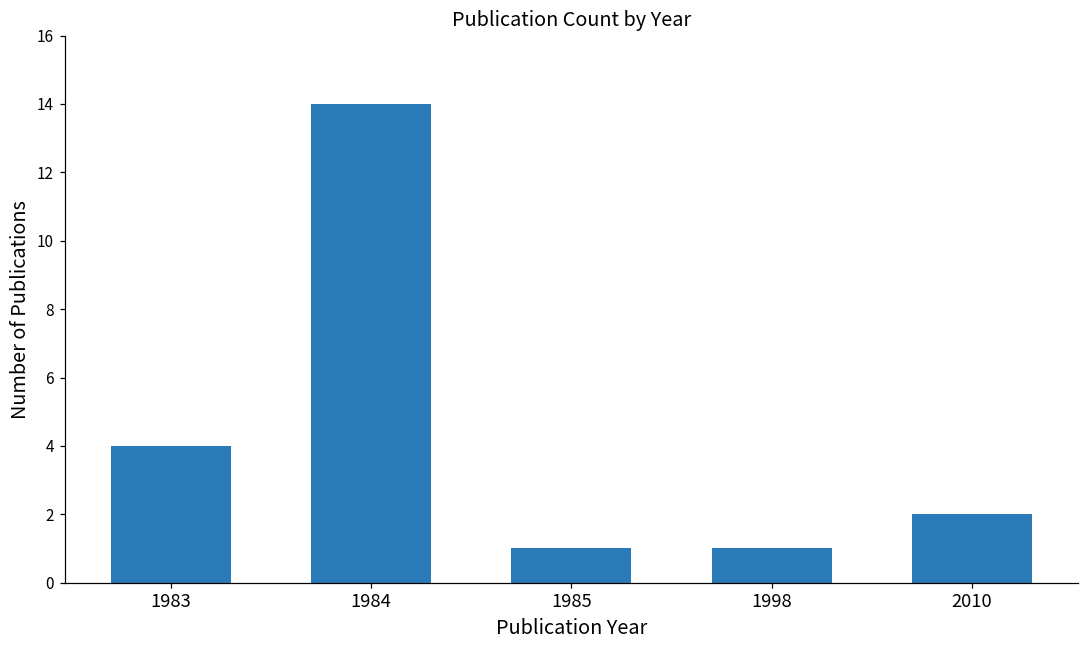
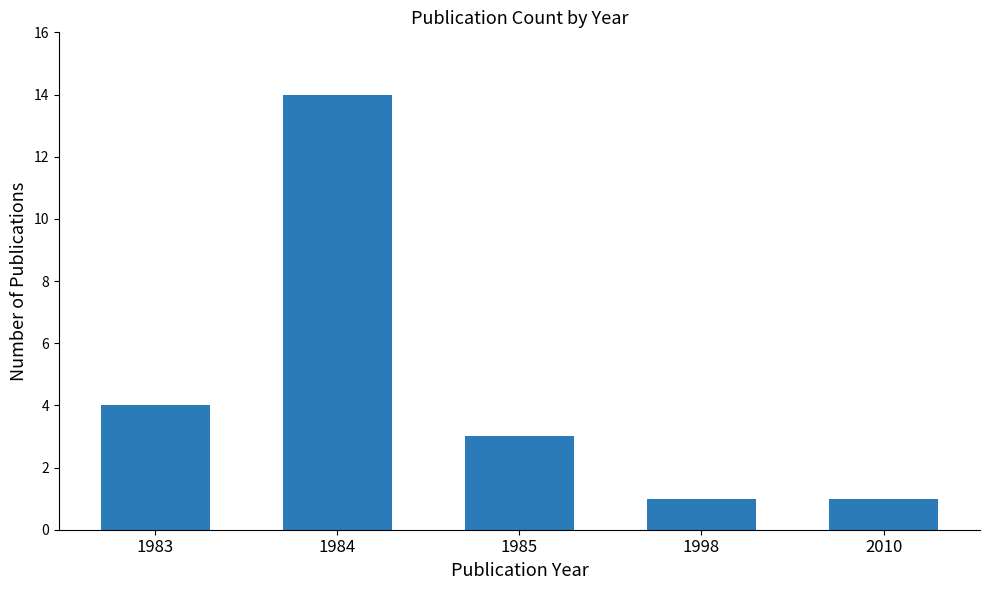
  {
    "1983": 4,
    "1984": 14,
-   "1985": 1,
+   "1985": 3,
    "1998": 1,
-   "2010": 2
+   "2010": 1
  }
